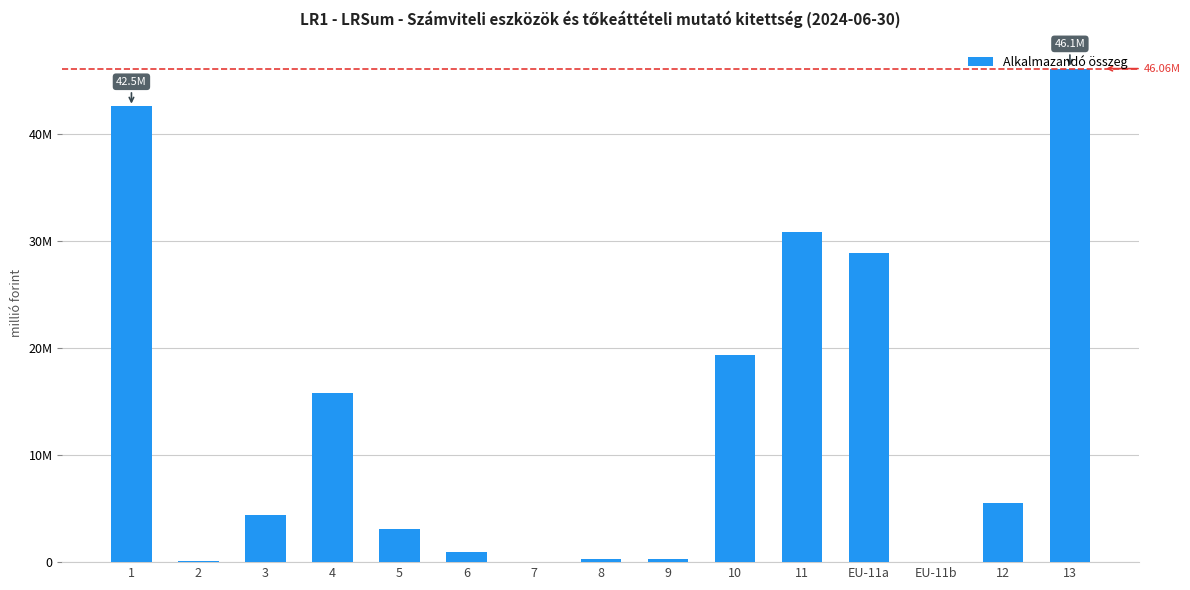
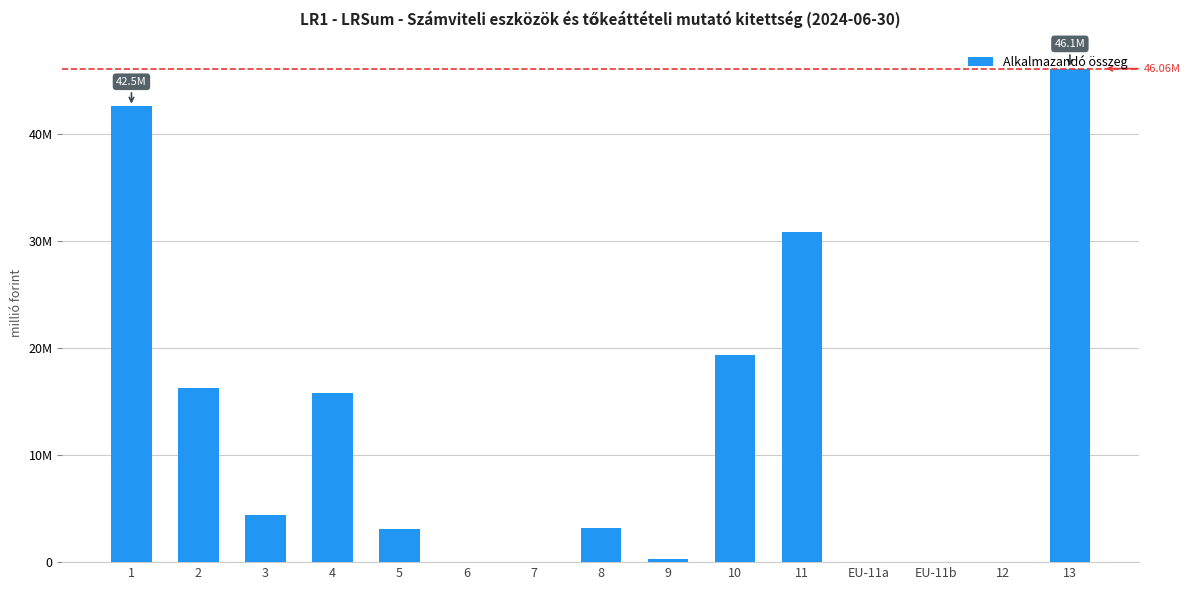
  {
-   "2": 100000,
+   "2": 16200000,
    "3": 4400000,
    "4": 15800000,
    "5": 3100000,
-   "6": 1000000,
+   "6": 0,
    "7": 0,
-   "8": 300000,
+   "8": 3200000,
    "9": 300000,
    "10": 19300000,
    "11": 30800000,
-   "EU-11a": 28900000,
+   "EU-11a": 0,
    "EU-11b": 0,
-   "12": 5500000
+   "12": 0
  }
